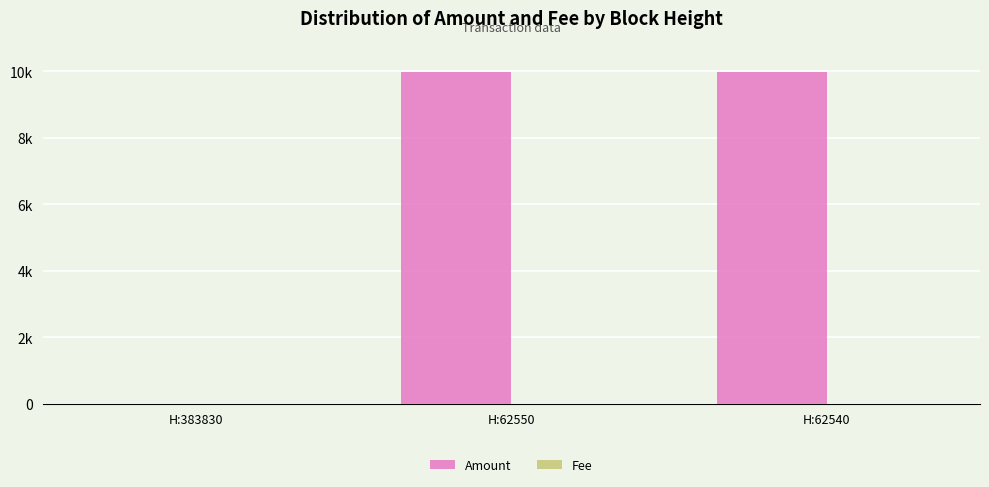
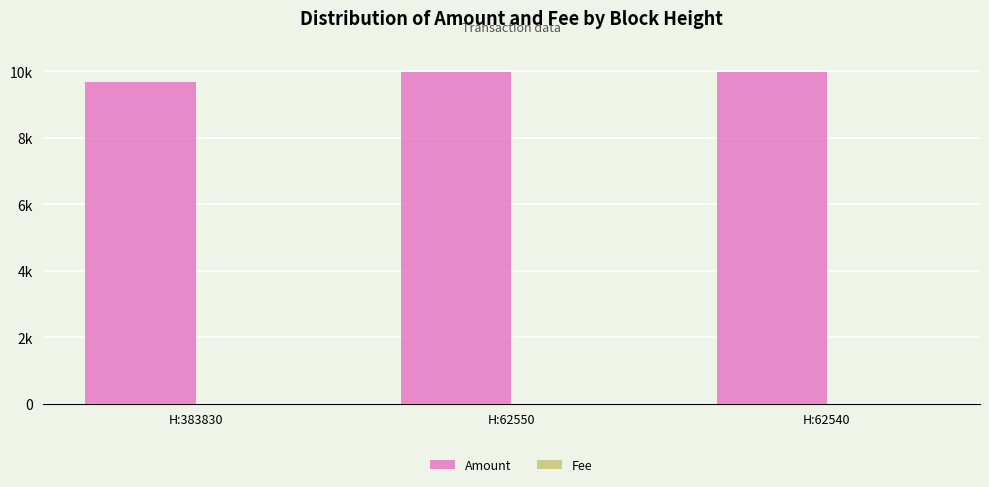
  {
    "Amount": {
-     "H:383830": 0,
+     "H:383830": 9700,
      "H:62550": 10000,
      "H:62540": 10000
    }
  }
